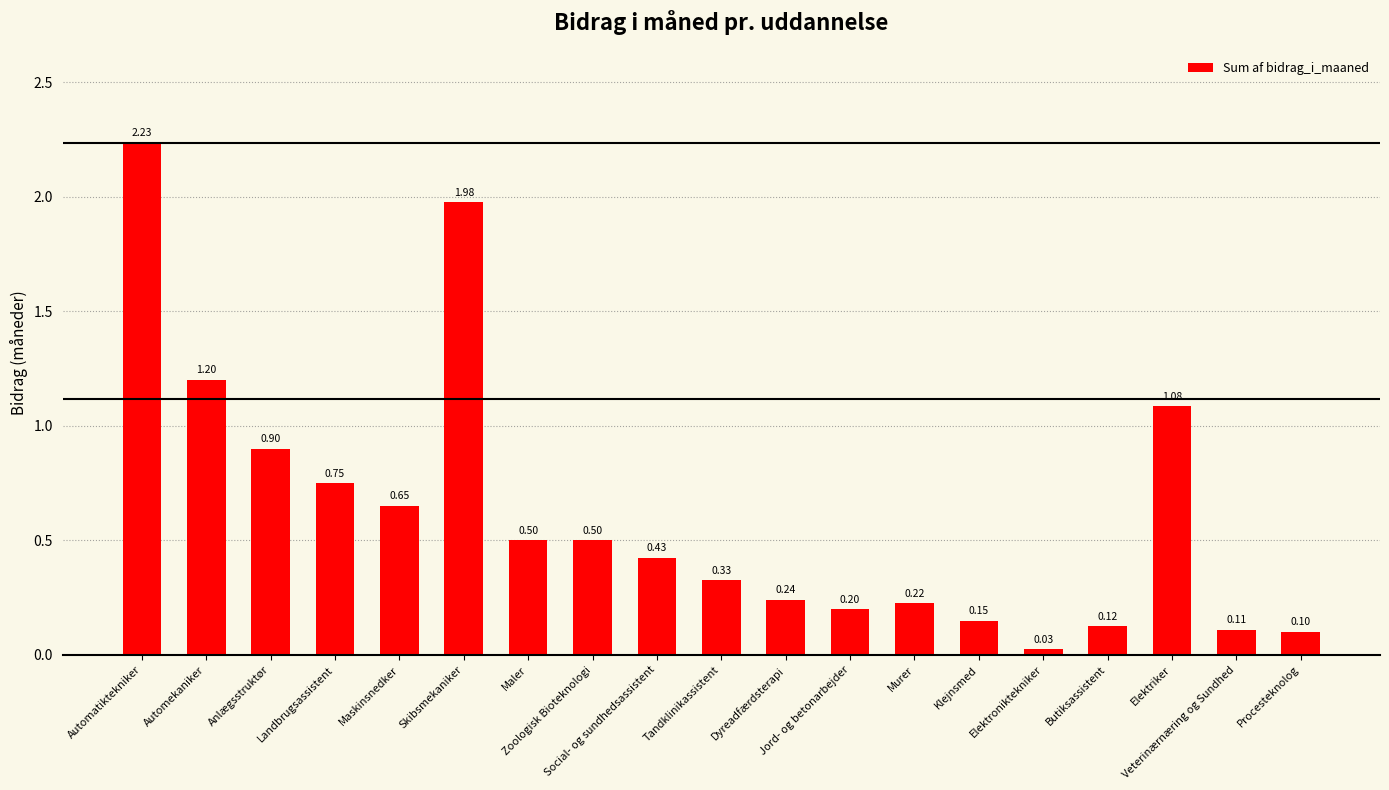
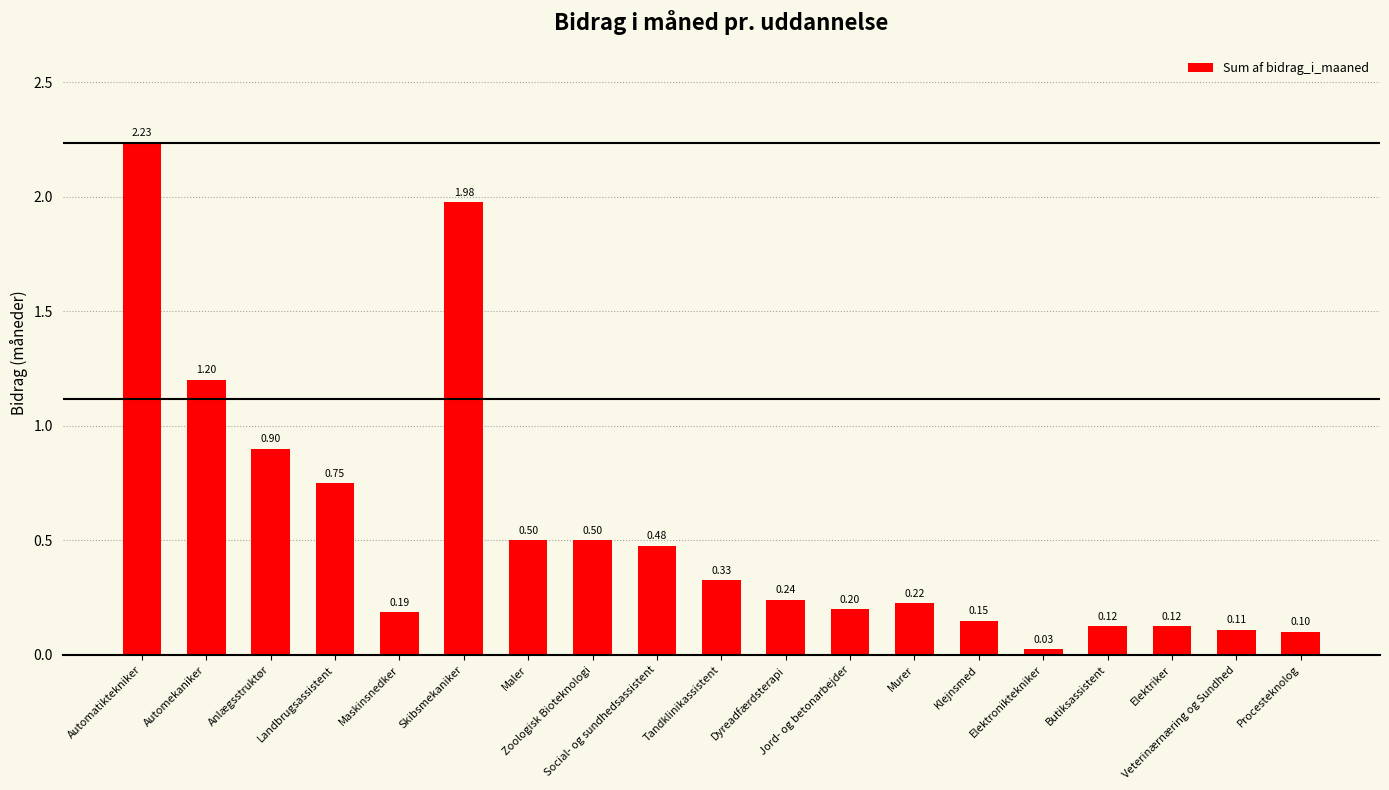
  {
    "Automatiktekniker": 2.23,
    "Automekaniker": 1.20,
    "Anlægsstruktør": 0.90,
    "Landbrugsassistent": 0.75,
-   "Maskinsnedker": 0.65,
+   "Maskinsnedker": 0.19,
    "Skibsmekaniker": 1.98,
    "Maler": 0.50,
    "Zoologisk Bioteknologi": 0.50,
-   "Social- og sundhedsassistent": 0.43,
+   "Social- og sundhedsassistent": 0.48,
    "Tandklinikassistent": 0.33,
    "Dyreadfærdsterapi": 0.24,
    "Jord- og betonarbejder": 0.20,
    "Murer": 0.22,
    "Klejnsmed": 0.15,
    "Elektroniktekniker": 0.03,
    "Butiksassistent": 0.12,
-   "Elektriker": 1.08,
+   "Elektriker": 0.12,
    "Veterinærnæring og Sundhed": 0.11,
    "Procesteknolog": 0.10
  }
